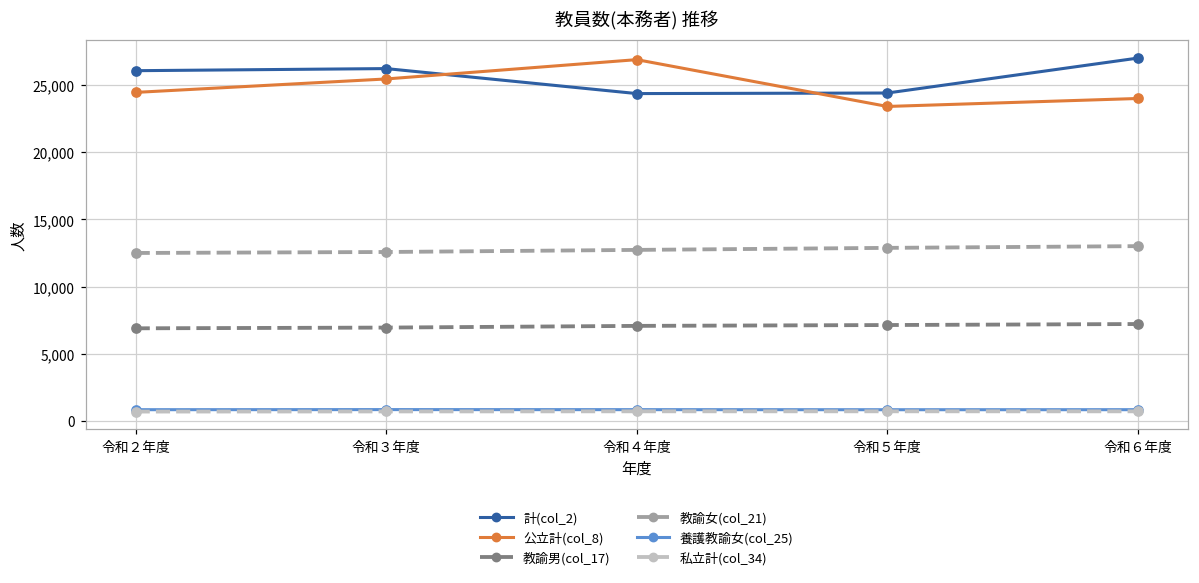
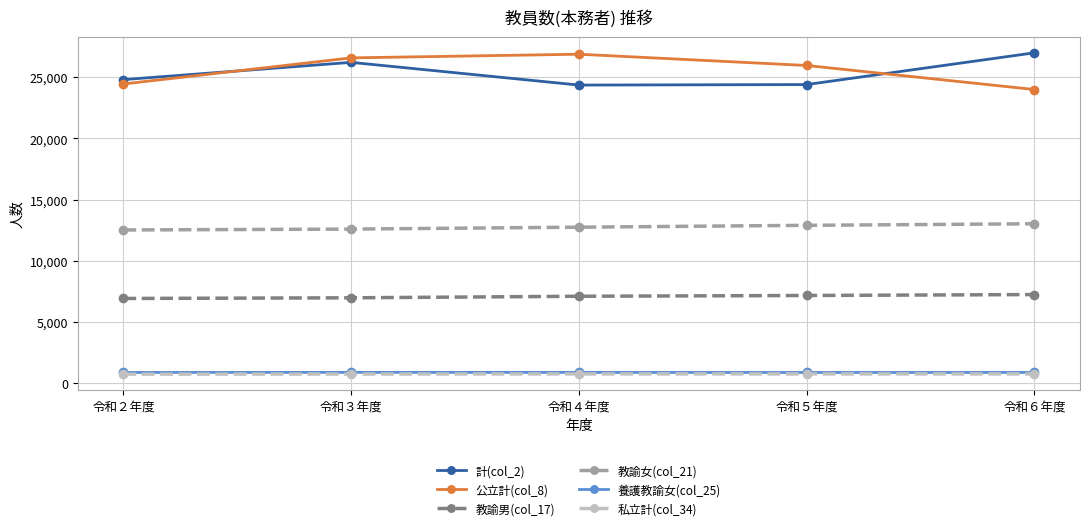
  {
    "計(col_2)": {
-     "令和２年度": "26,100",
+     "令和２年度": "24,800",
      "令和３年度": "26,200",
      "令和４年度": "24,400",
      "令和５年度": "24,400",
      "令和６年度": "27,000"
    },
    "公立計(col_8)": {
      "令和２年度": "24,500",
-     "令和３年度": "25,500",
+     "令和３年度": "26,600",
      "令和４年度": "26,900",
-     "令和５年度": "23,400",
+     "令和５年度": "26,000",
      "令和６年度": "24,000"
    }
  }
